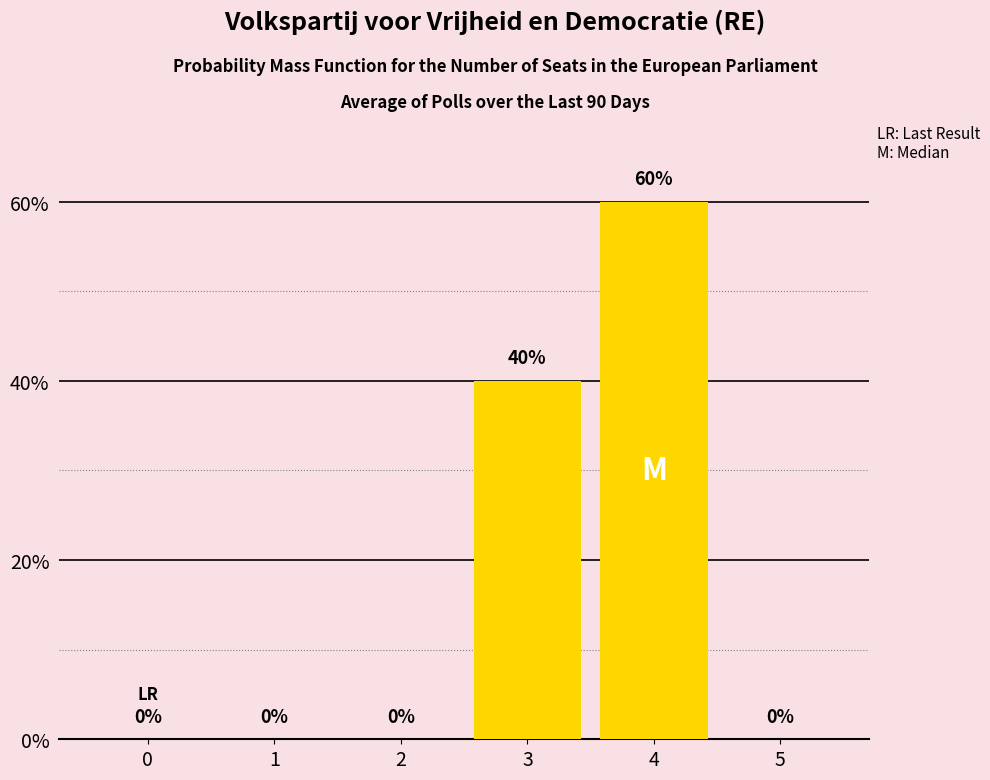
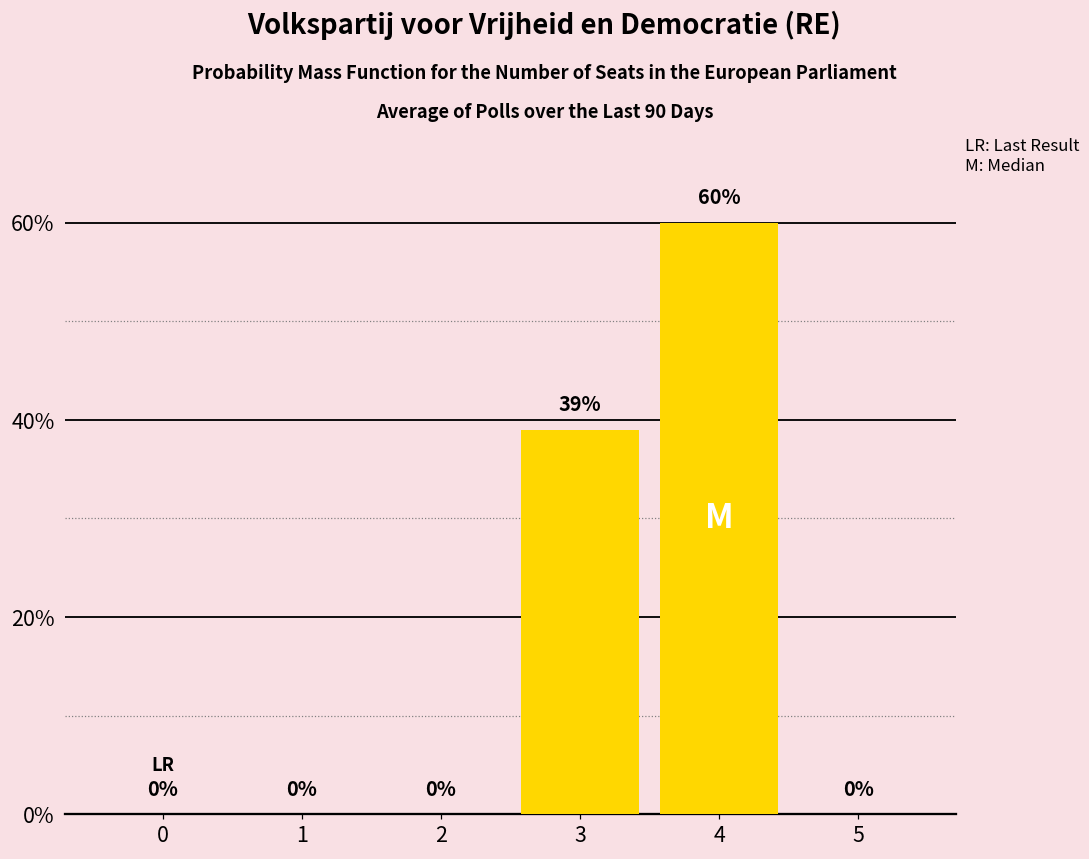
  {
    "0": "0%",
    "1": "0%",
    "2": "0%",
-   "3": "40%",
+   "3": "39%",
    "4": "60%",
    "5": "0%"
  }
